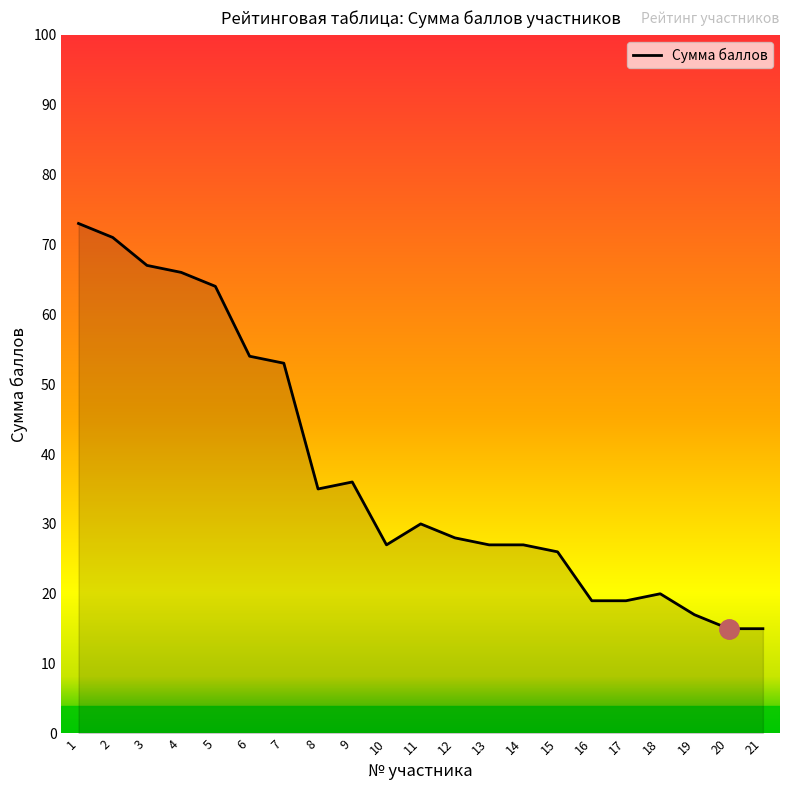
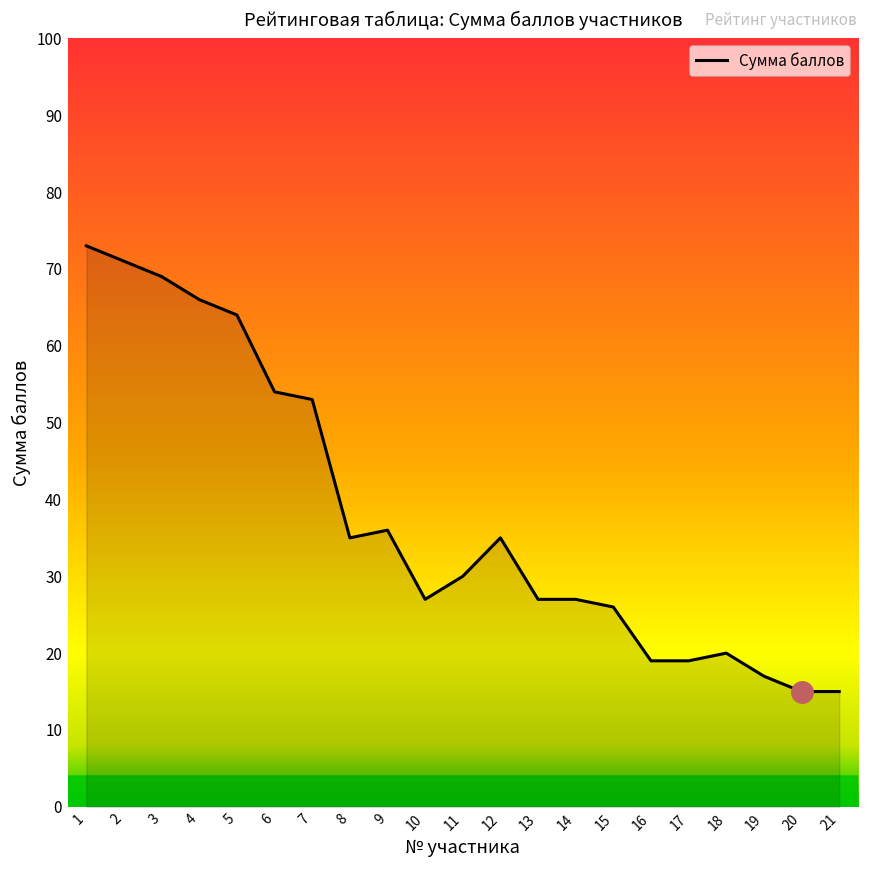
  {
    "Сумма баллов": {
      "1": 73,
      "2": 71,
-     "3": 67,
+     "3": 69,
      "4": 66,
      "5": 64,
      "6": 54,
      "7": 53,
      "8": 35,
      "9": 36,
      "10": 27,
      "11": 30,
-     "12": 28,
+     "12": 35,
      "13": 27,
      "14": 27,
      "15": 26,
      "16": 19,
      "17": 19,
      "18": 20,
      "19": 17,
      "21": 15
    }
  }
